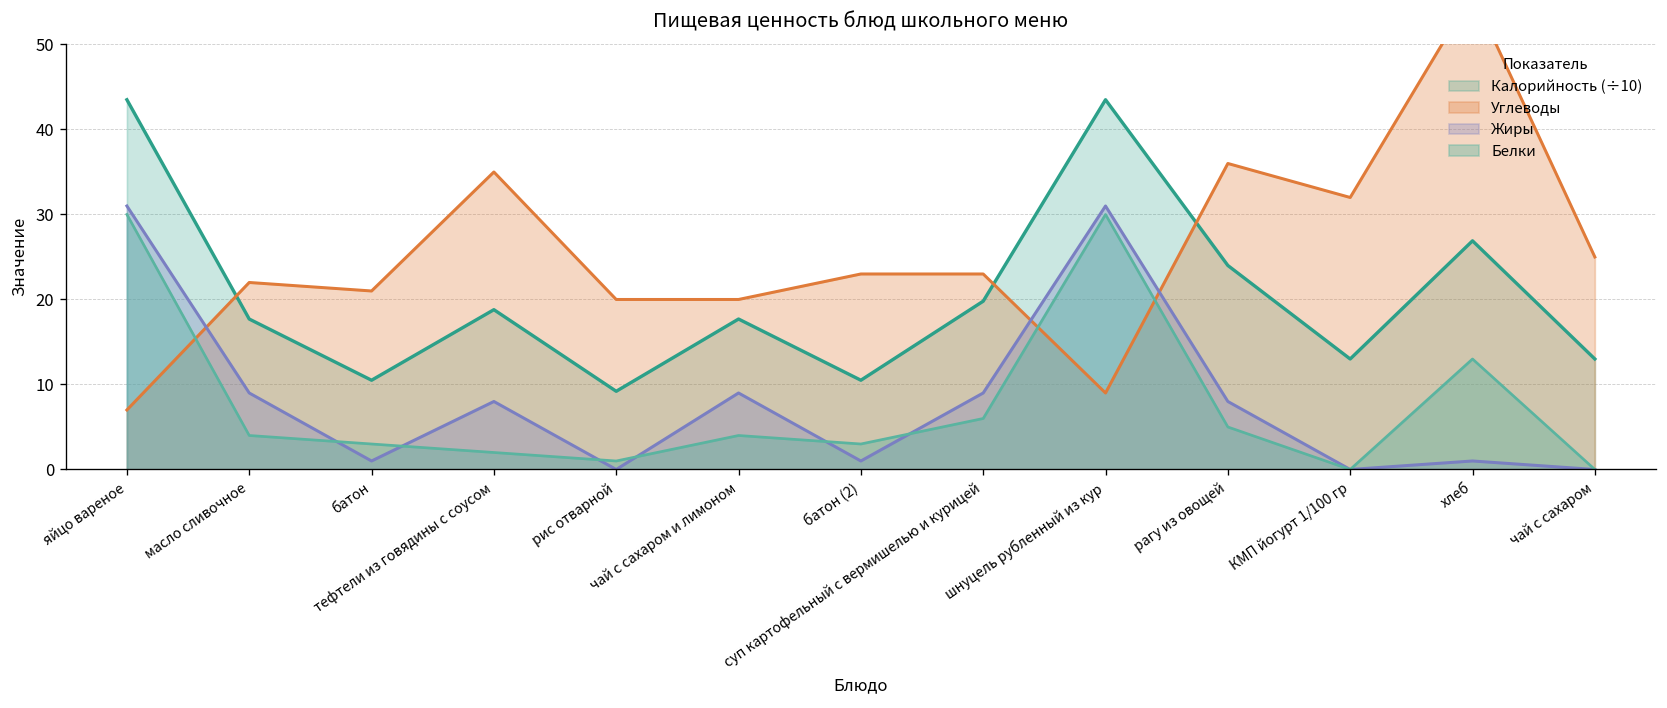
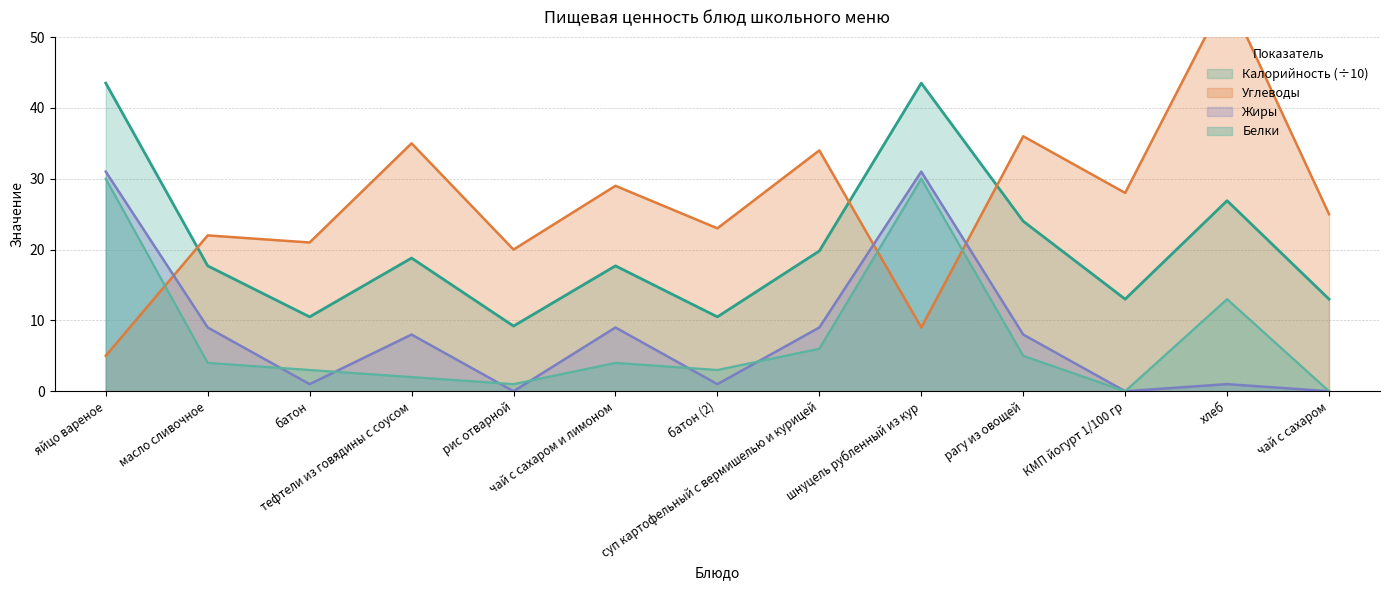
  {
    "Углеводы": {
-     "яйцо вареное": 7,
+     "яйцо вареное": 5,
      "масло сливочное": 22,
      "батон": 21,
      "тефтели из говядины с соусом": 35,
      "рис отварной": 20,
-     "чай с сахаром и лимоном": 20,
+     "чай с сахаром и лимоном": 29,
      "батон (2)": 23,
-     "суп картофельный с вермишелью и курицей": 23,
+     "суп картофельный с вермишелью и курицей": 34,
      "шнуцель рубленный из кур": 9,
      "рагу из овощей": 36,
-     "КМП йогурт 1/100 гр": 32,
+     "КМП йогурт 1/100 гр": 28,
      "чай с сахаром": 25
    }
  }
